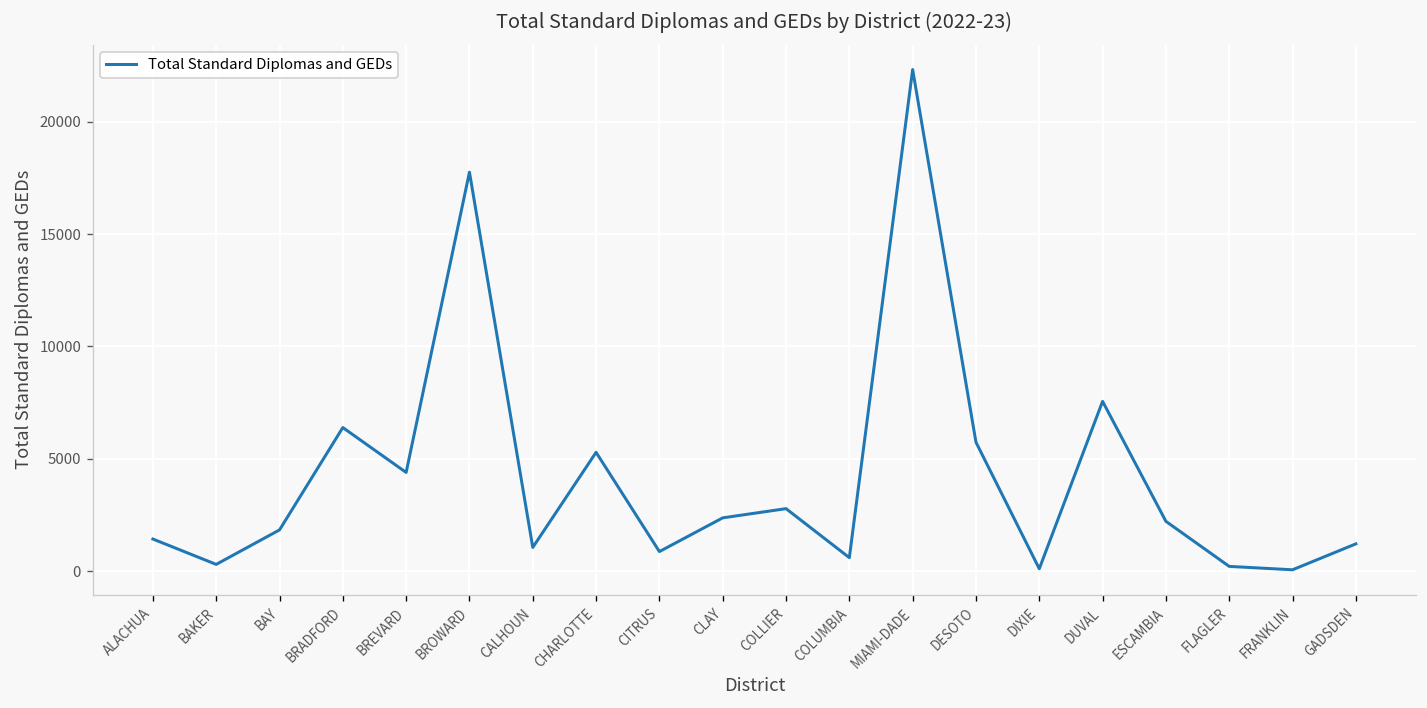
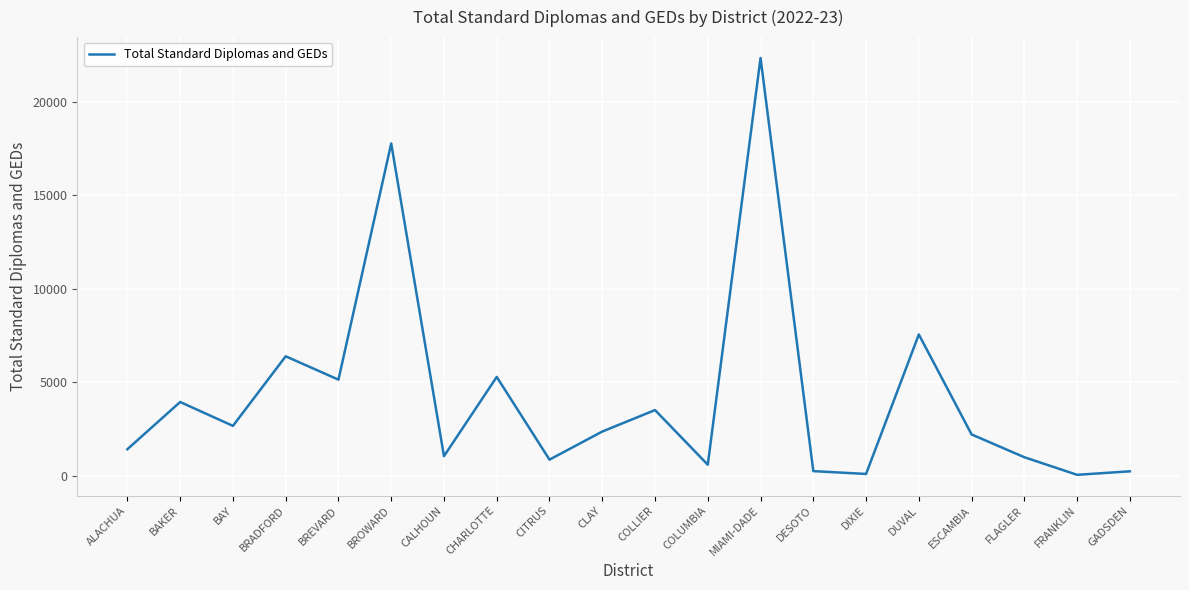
  {
    "ALACHUA": 1400,
-   "BAKER": 300,
-   "BAY": 1800,
+   "BAKER": 3900,
+   "BAY": 2700,
    "BRADFORD": 6400,
-   "BREVARD": 4400,
+   "BREVARD": 5100,
    "BROWARD": 17800,
    "CALHOUN": 1100,
    "CHARLOTTE": 5300,
    "CITRUS": 900,
    "CLAY": 2400,
-   "COLLIER": 2800,
+   "COLLIER": 3500,
    "COLUMBIA": 600,
    "MIAMI-DADE": 22300,
-   "DESOTO": 5700,
+   "DESOTO": 300,
    "DIXIE": 100,
    "DUVAL": 7600,
    "ESCAMBIA": 2200,
-   "FLAGLER": 200,
+   "FLAGLER": 1000,
    "FRANKLIN": 100,
-   "GADSDEN": 1200
+   "GADSDEN": 200
  }
